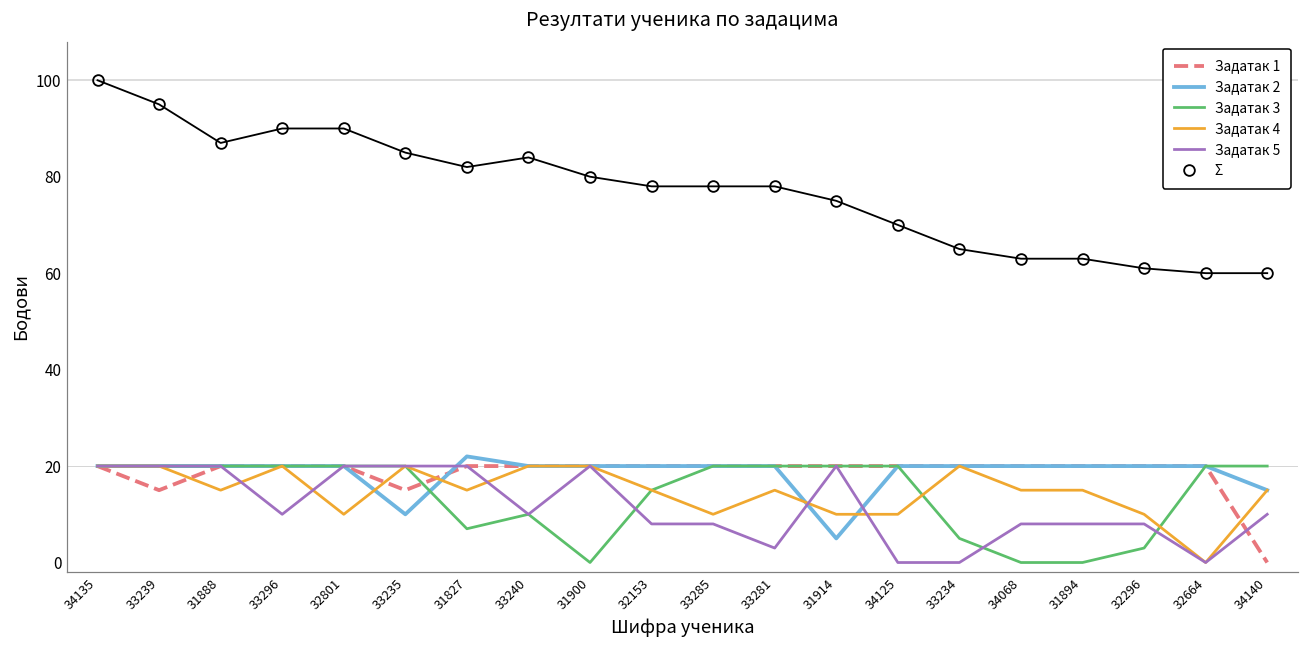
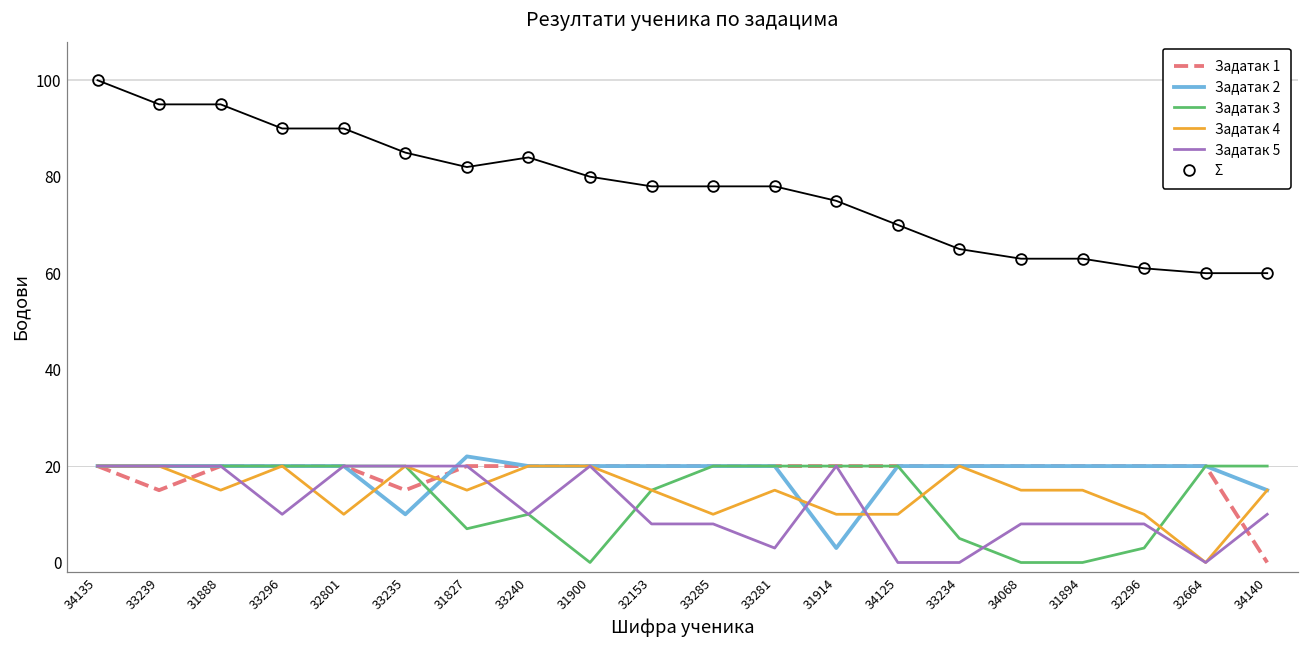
  {
    "Задатак 1": {
      "33239": 15,
      "33235": 15,
      "34140": 0
    },
    "Задатак 2": {
      "33235": 10,
      "31827": 22,
-     "31914": 5
+     "31914": 3
    },
    "Задатак 3": {
      "31827": 7,
      "31900": 0,
      "33234": 5,
      "34068": 0,
      "31894": 0,
      "32296": 3,
      "34140": 20
    },
    "Задатак 4": {
      "31888": 15,
      "32801": 10,
      "31827": 15,
      "33285": 10,
      "33281": 15,
      "31914": 10,
      "34125": 10,
      "34068": 15,
      "31894": 15,
      "32296": 10
    },
    "Задатак 5": {
      "33296": 10,
      "32153": 8,
      "33285": 8,
      "33281": 3,
      "34125": 0,
      "33234": 0,
      "34068": 8,
      "31894": 8,
      "32296": 8,
      "34140": 10
    },
    "Σ": {
      "34135": 100,
      "33239": 95,
-     "31888": 87,
+     "31888": 95,
      "33296": 90,
      "32801": 90,
      "33235": 85,
      "31827": 82,
      "33240": 84,
      "31900": 80,
      "32153": 78,
      "33285": 78,
      "33281": 78,
      "31914": 75,
      "34125": 70,
      "33234": 65,
      "34068": 63,
      "31894": 63,
      "32296": 61,
      "32664": 60,
      "34140": 60
    }
  }
